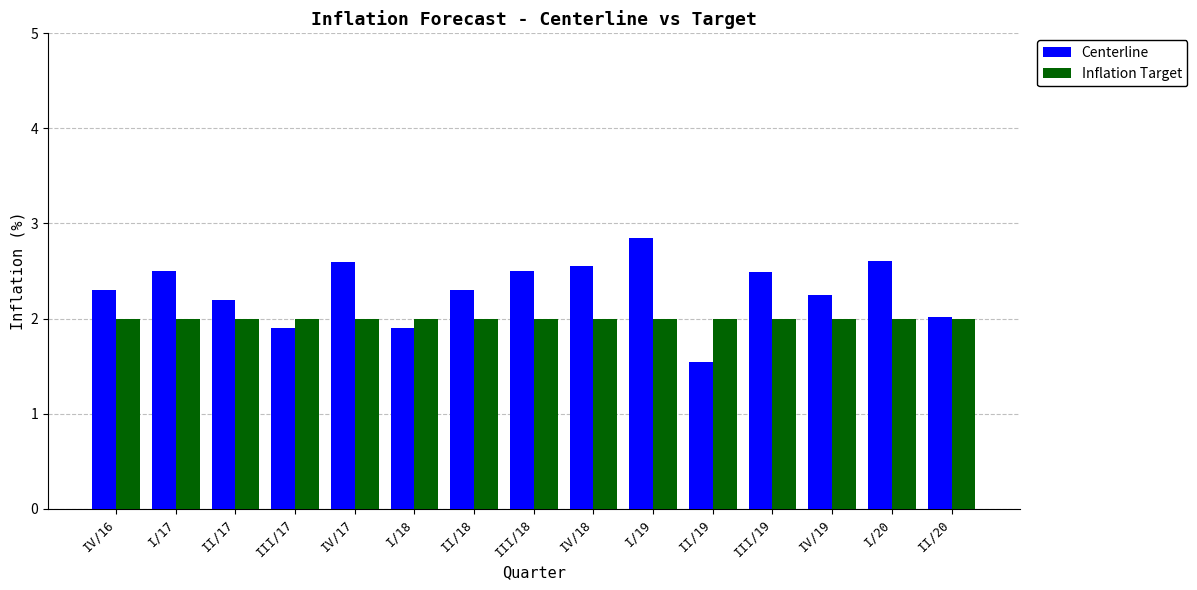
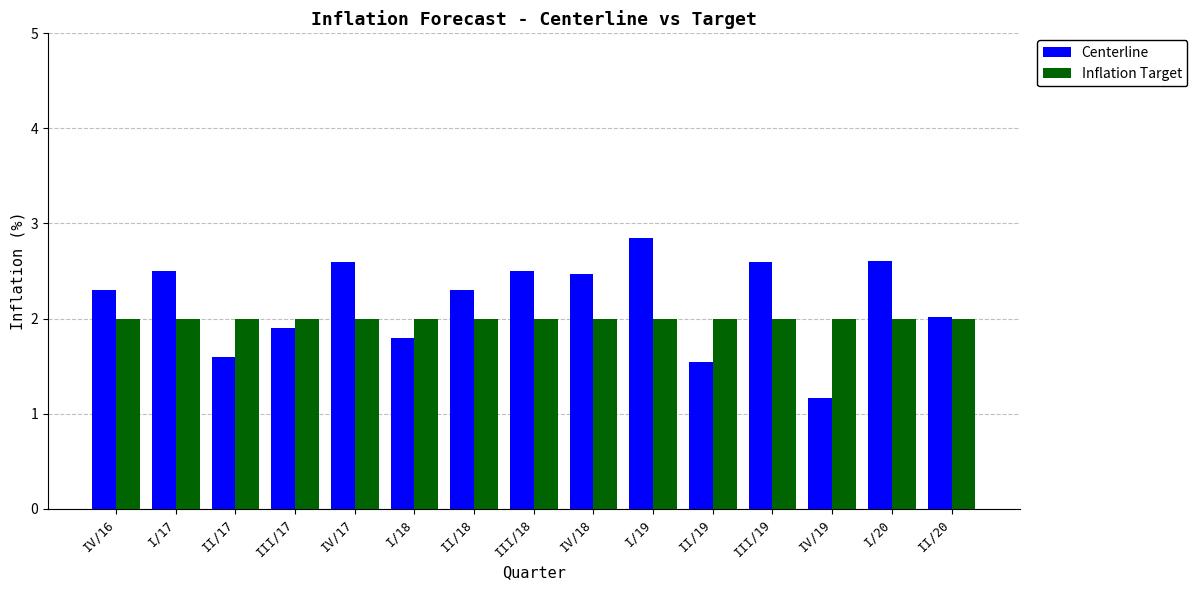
  {
    "Centerline": {
      "IV/16": 2.3,
      "I/17": 2.5,
-     "II/17": 2.2,
+     "II/17": 1.6,
      "III/17": 1.9,
      "IV/17": 2.6,
-     "I/18": 1.9,
+     "I/18": 1.8,
      "II/18": 2.3,
      "III/18": 2.5,
-     "IV/18": 2.6,
+     "IV/18": 2.5,
      "I/19": 2.8,
      "II/19": 1.5,
-     "III/19": 2.5,
-     "IV/19": 2.2,
+     "III/19": 2.6,
+     "IV/19": 1.2,
      "I/20": 2.6,
      "II/20": 2.0
    },
    "Inflation Target": {
      "IV/16": 2.0,
      "I/17": 2.0,
      "II/17": 2.0,
      "III/17": 2.0,
      "IV/17": 2.0,
      "I/18": 2.0,
      "II/18": 2.0,
      "III/18": 2.0,
      "IV/18": 2.0,
      "I/19": 2.0,
      "II/19": 2.0,
      "III/19": 2.0,
      "IV/19": 2.0,
      "I/20": 2.0,
      "II/20": 2.0
    }
  }
